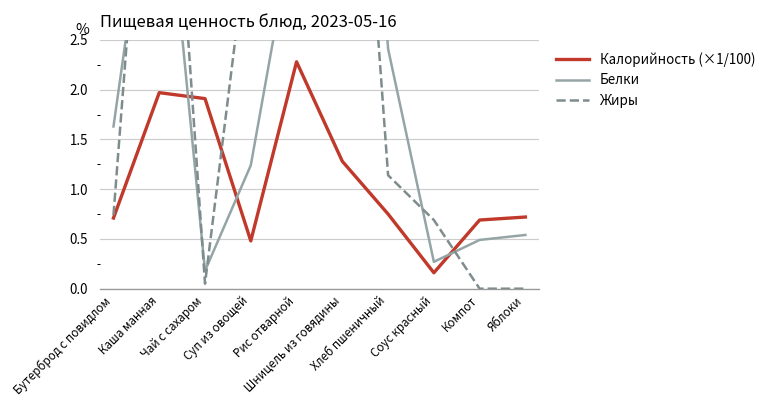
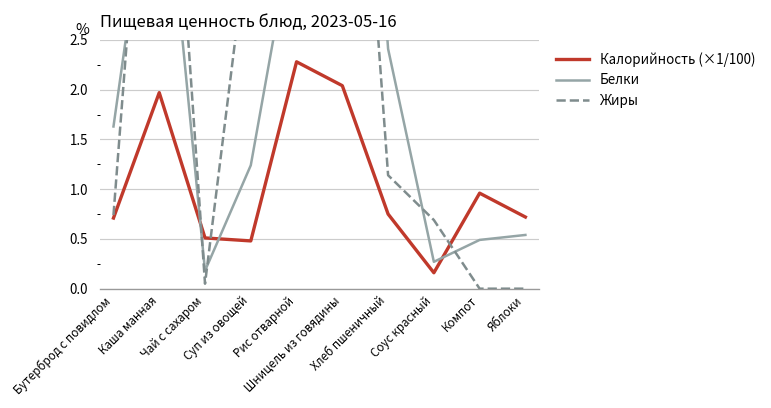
  {
    "Калорийность (×1/100)": {
      "Каша манная": 2.0,
-     "Чай с сахаром": 1.9,
+     "Чай с сахаром": 0.5,
      "Суп из овощей": 0.5,
      "Рис отварной": 2.3,
-     "Шницель из говядины": 1.3,
+     "Шницель из говядины": 2.0,
      "Хлеб пшеничный": 0.8,
      "Соус красный": 0.2,
-     "Компот": 0.7,
+     "Компот": 1.0,
      "Яблоки": 0.7
    }
  }
